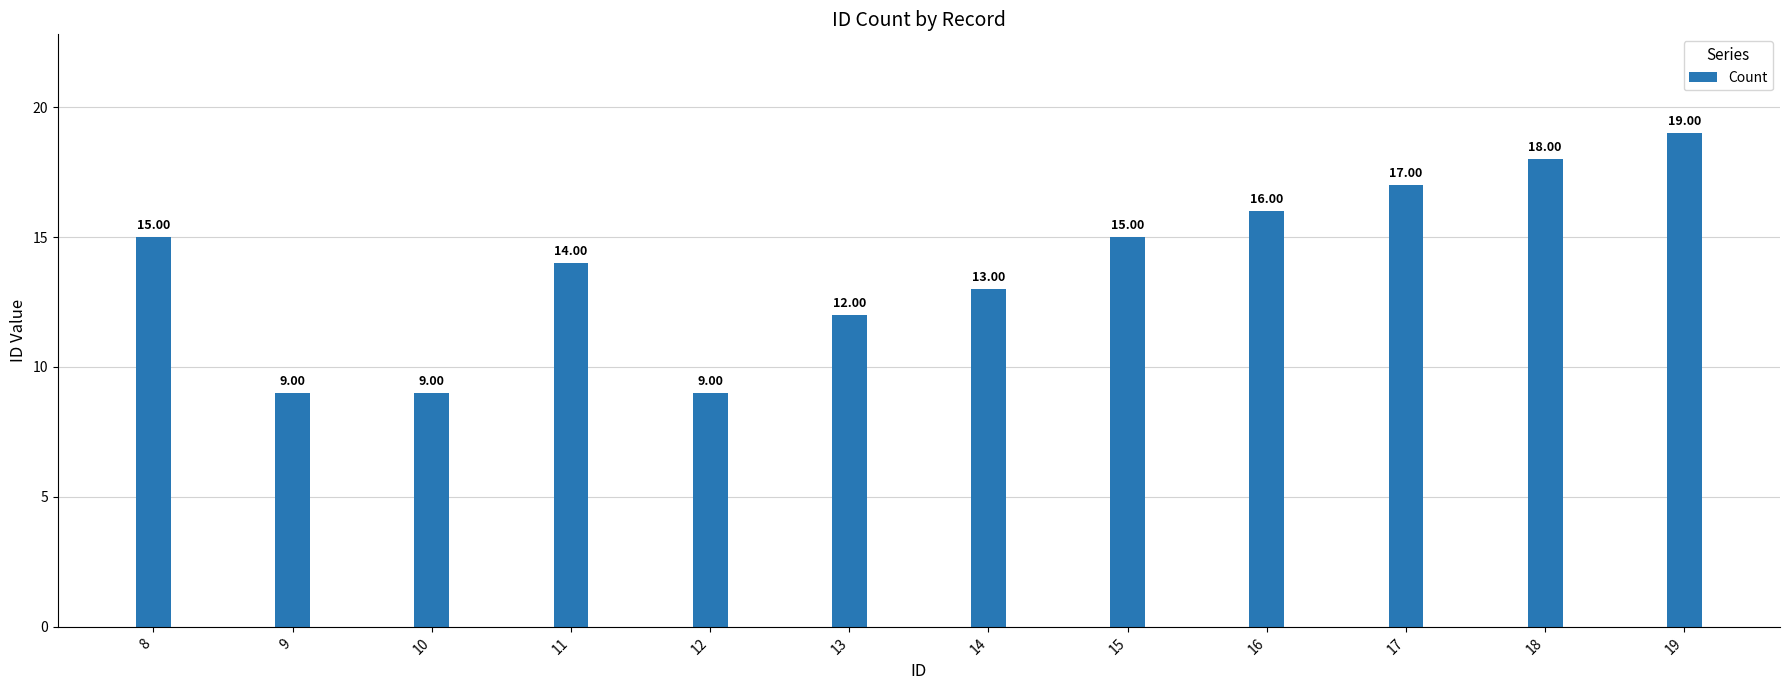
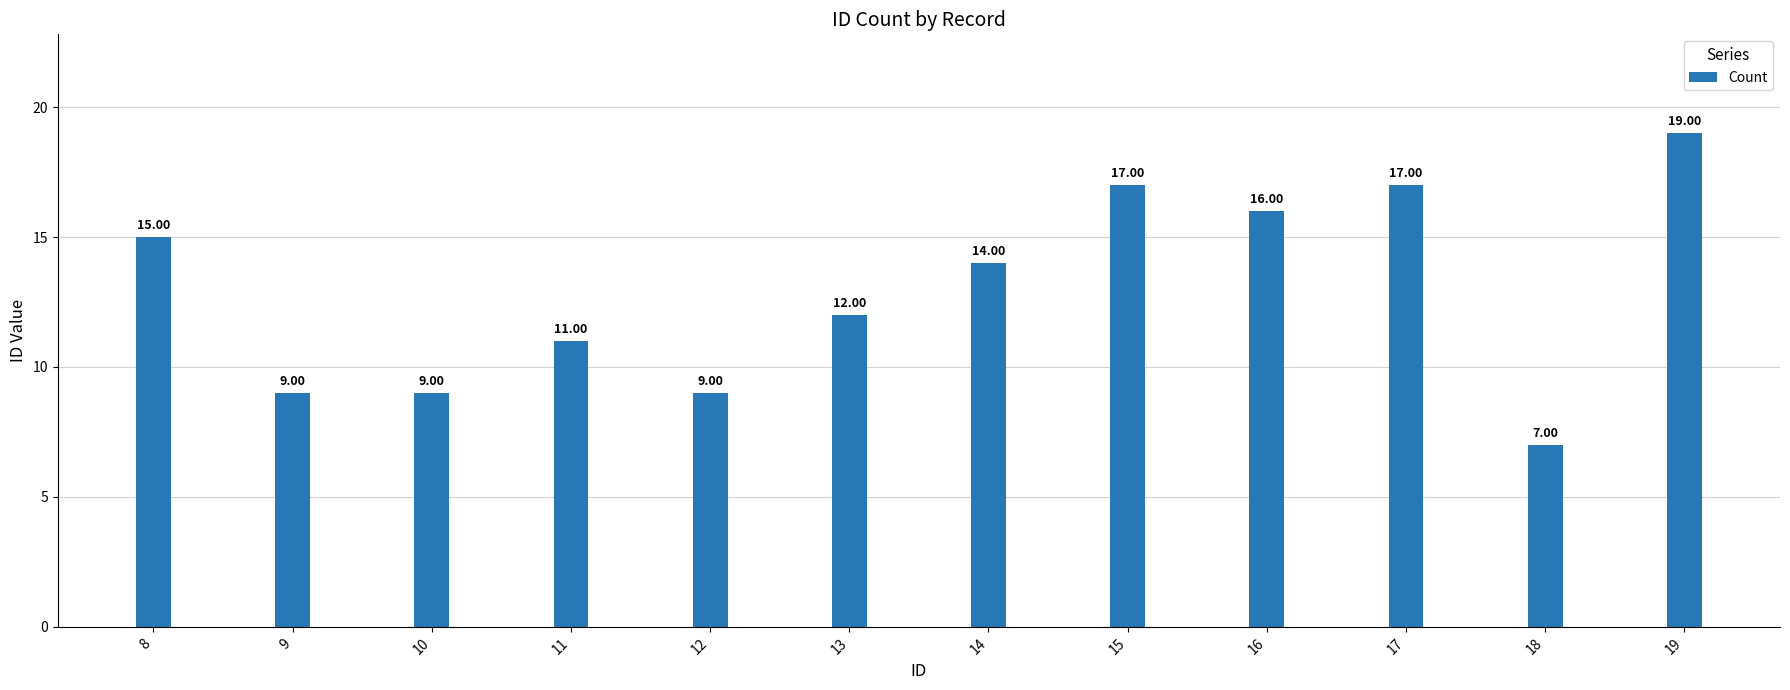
  {
    "8": 15.00,
    "9": 9.00,
    "10": 9.00,
-   "11": 14.00,
+   "11": 11.00,
    "12": 9.00,
    "13": 12.00,
-   "14": 13.00,
-   "15": 15.00,
+   "14": 14.00,
+   "15": 17.00,
    "16": 16.00,
    "17": 17.00,
-   "18": 18.00,
+   "18": 7.00,
    "19": 19.00
  }
